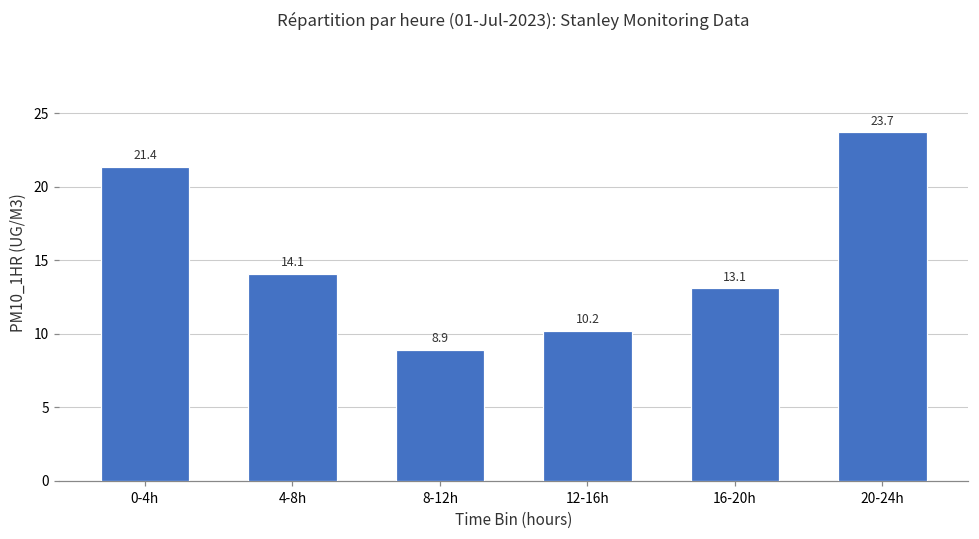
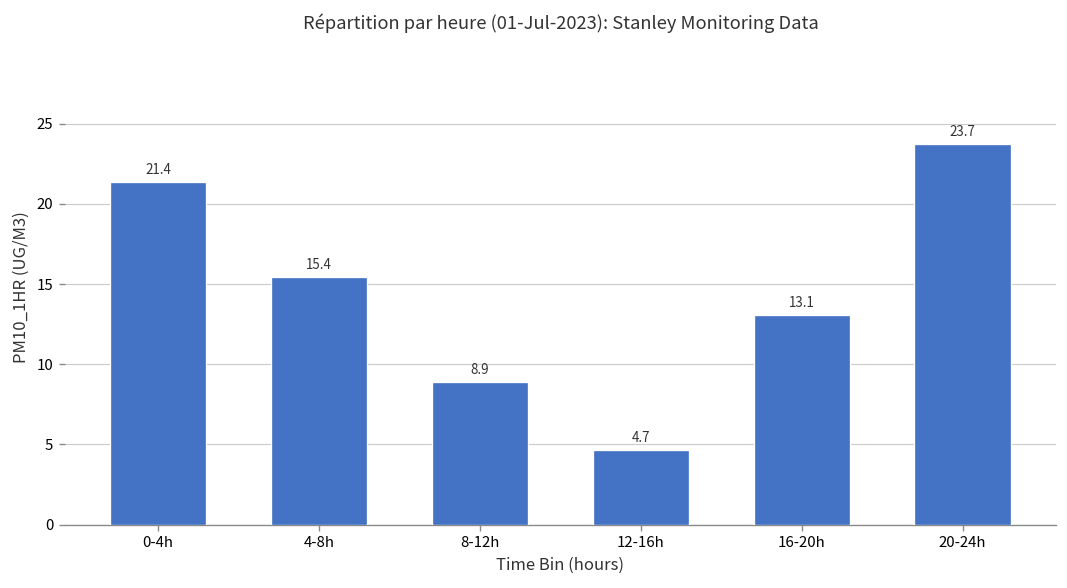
  {
    "0-4h": 21.4,
-   "4-8h": 14.1,
+   "4-8h": 15.4,
    "8-12h": 8.9,
-   "12-16h": 10.2,
+   "12-16h": 4.7,
    "16-20h": 13.1,
    "20-24h": 23.7
  }
